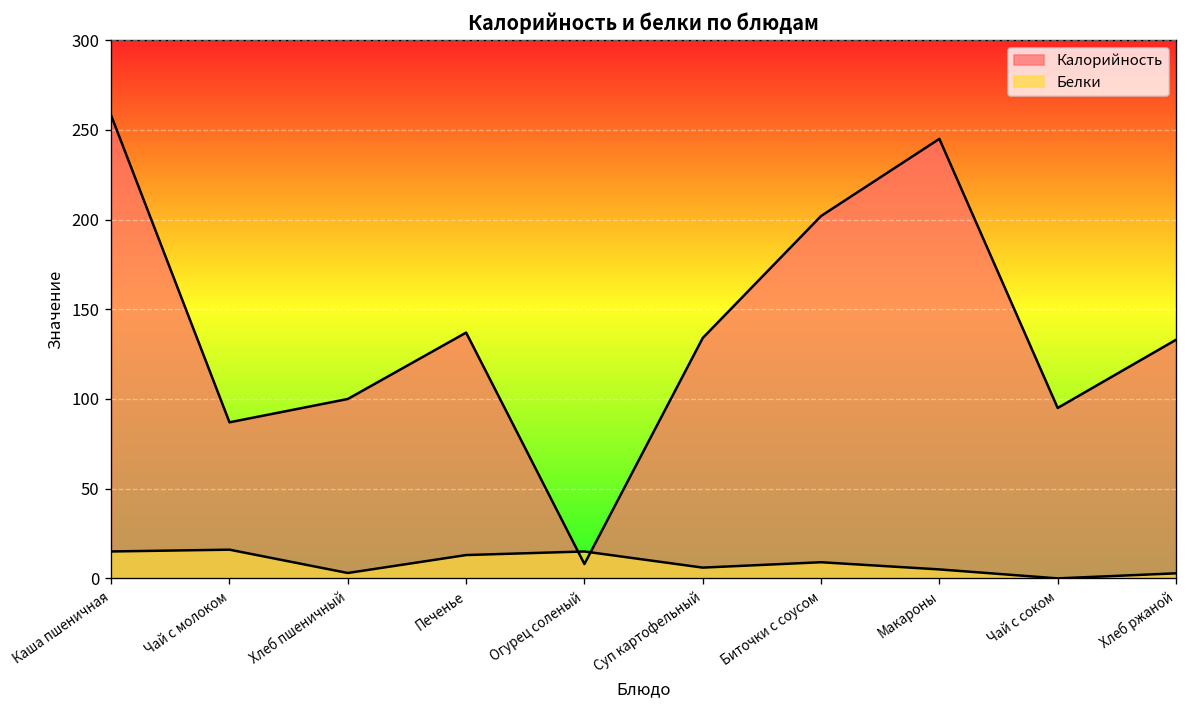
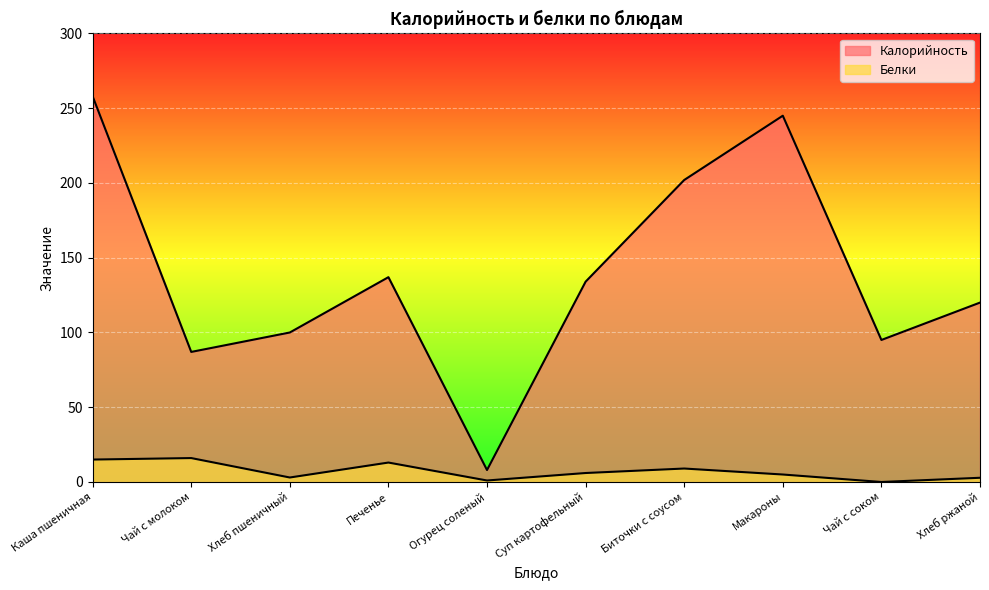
  {
    "Калорийность": {
      "Каша пшеничная": 258,
      "Чай с молоком": 87,
      "Хлеб пшеничный": 100,
      "Печенье": 137,
      "Огурец соленый": 8,
      "Суп картофельный": 134,
      "Биточки с соусом": 202,
      "Макароны": 245,
      "Чай с соком": 95,
-     "Хлеб ржаной": 133
+     "Хлеб ржаной": 120
    },
    "Белки": {
      "Каша пшеничная": 15,
      "Чай с молоком": 16,
      "Хлеб пшеничный": 3,
      "Печенье": 13,
-     "Огурец соленый": 15,
+     "Огурец соленый": 1,
      "Суп картофельный": 6,
      "Биточки с соусом": 9,
      "Макароны": 5,
      "Чай с соком": 0,
      "Хлеб ржаной": 3
    }
  }
